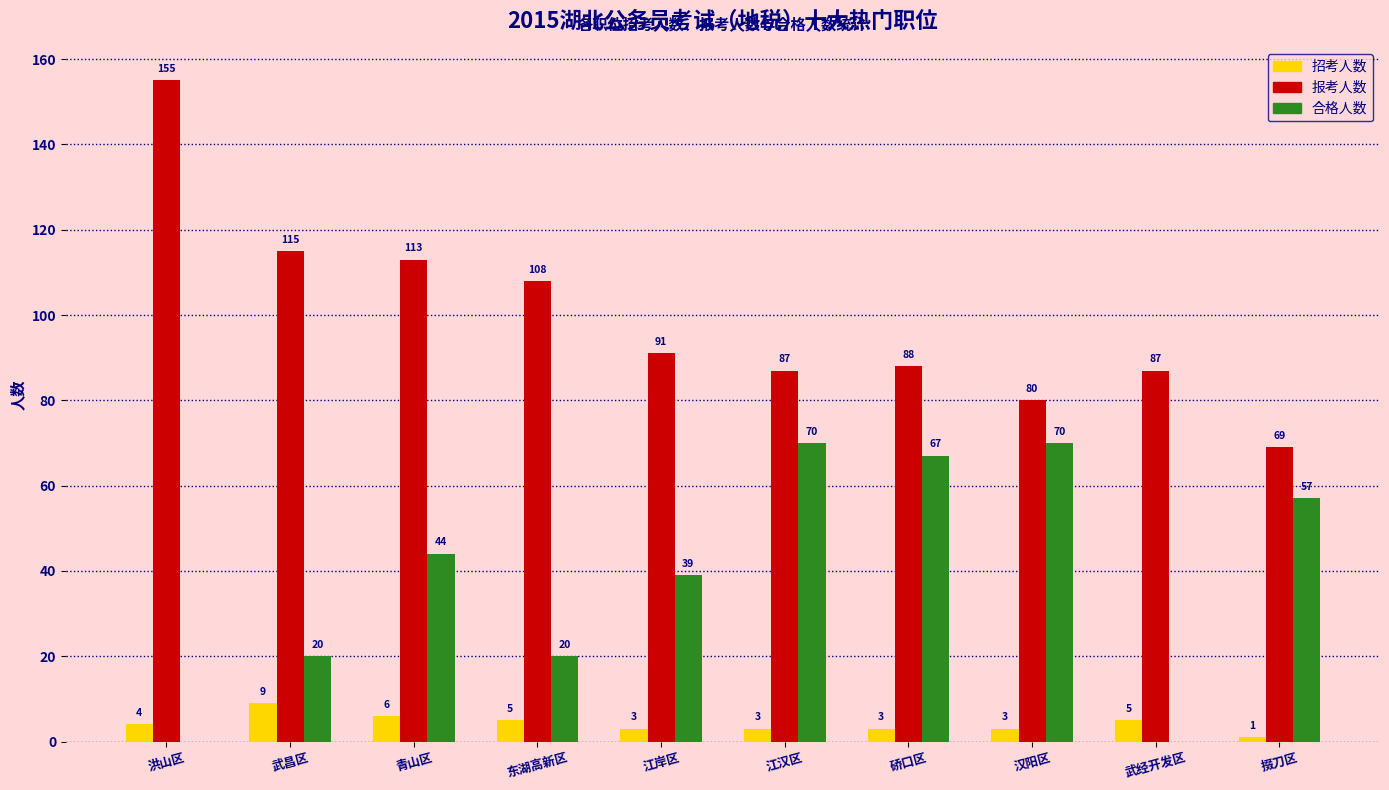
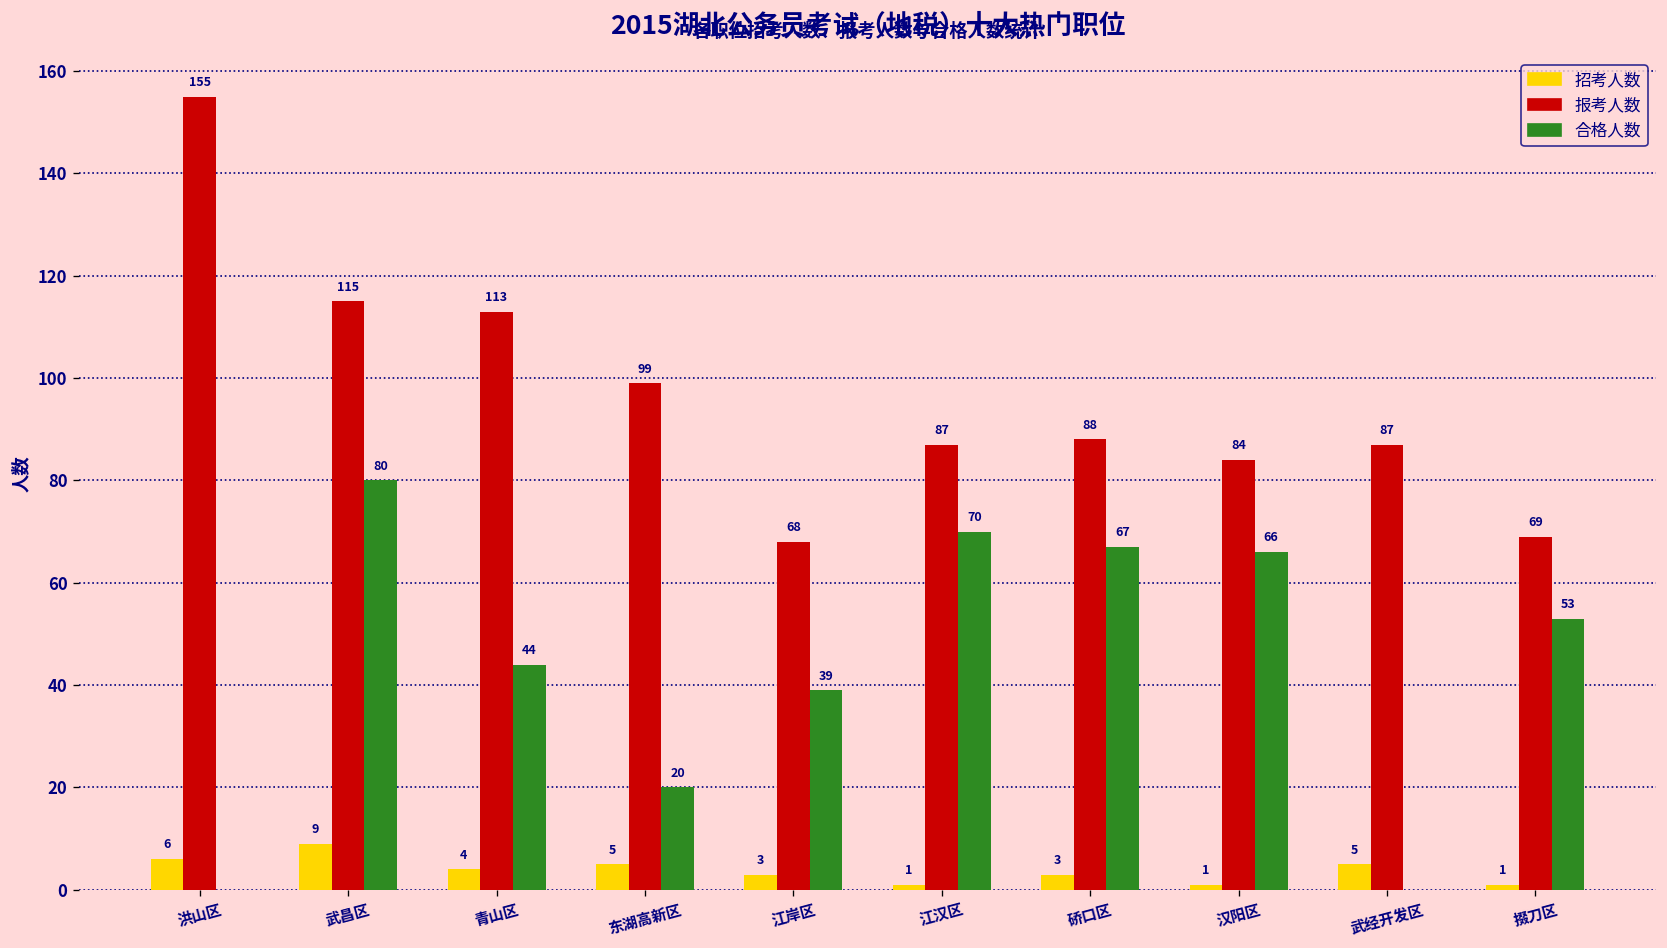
  {
    "招考人数": {
-     "洪山区": 4,
+     "洪山区": 6,
      "武昌区": 9,
-     "青山区": 6,
+     "青山区": 4,
      "东湖高新区": 5,
      "江岸区": 3,
-     "江汉区": 3,
+     "江汉区": 1,
      "硚口区": 3,
-     "汉阳区": 3,
+     "汉阳区": 1,
      "武经开发区": 5,
      "掇刀区": 1
    },
    "报考人数": {
      "洪山区": 155,
      "武昌区": 115,
      "青山区": 113,
-     "东湖高新区": 108,
-     "江岸区": 91,
+     "东湖高新区": 99,
+     "江岸区": 68,
      "江汉区": 87,
      "硚口区": 88,
-     "汉阳区": 80,
+     "汉阳区": 84,
      "武经开发区": 87,
      "掇刀区": 69
    },
    "合格人数": {
-     "武昌区": 20,
+     "武昌区": 80,
      "青山区": 44,
      "东湖高新区": 20,
      "江岸区": 39,
      "江汉区": 70,
      "硚口区": 67,
-     "汉阳区": 70,
-     "掇刀区": 57
+     "汉阳区": 66,
+     "掇刀区": 53
    }
  }
